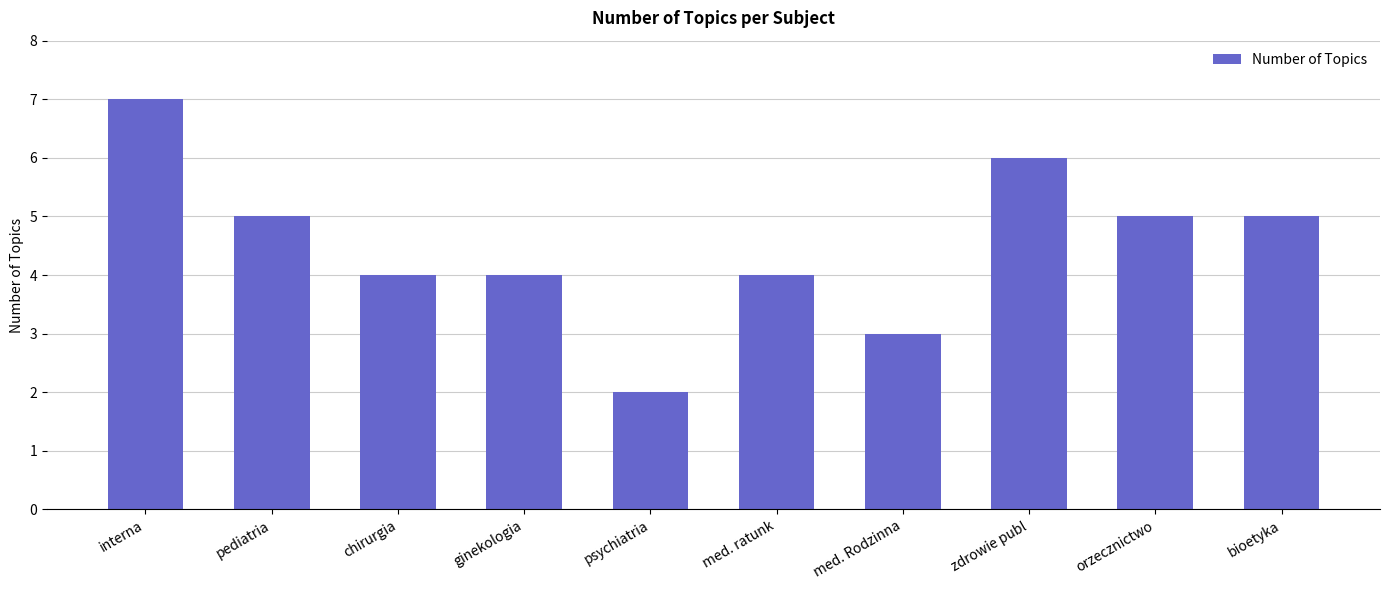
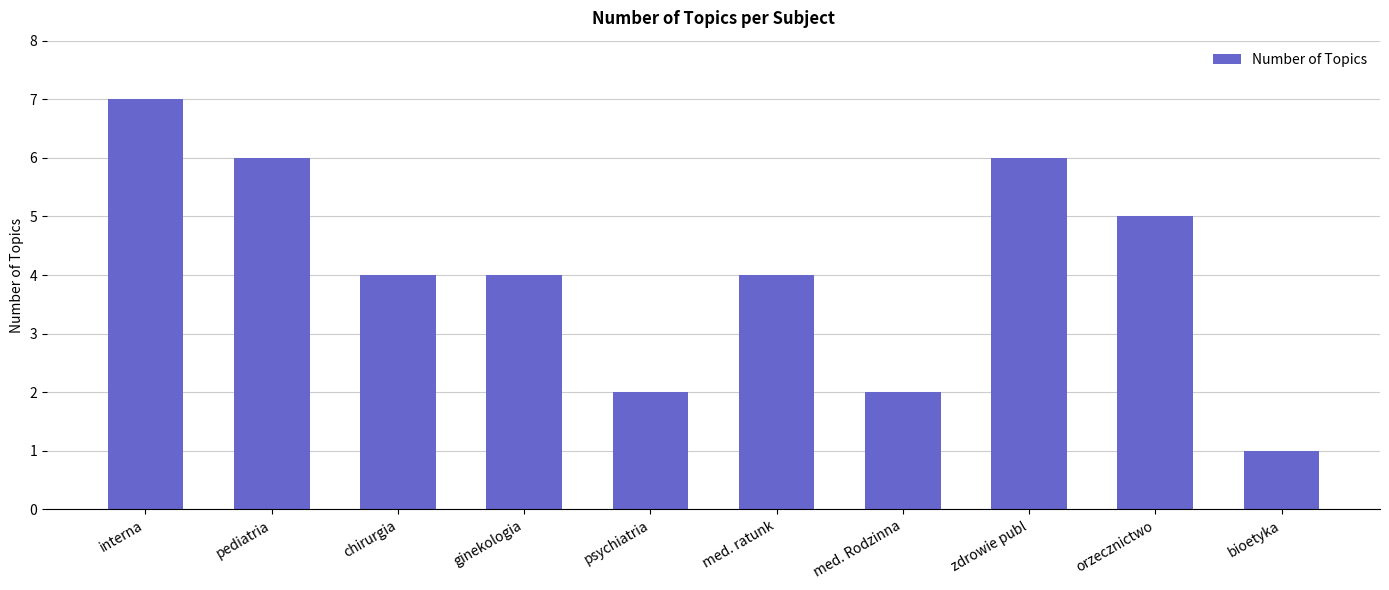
  {
    "interna": 7,
-   "pediatria": 5,
+   "pediatria": 6,
    "chirurgia": 4,
    "ginekologia": 4,
    "psychiatria": 2,
    "med. ratunk": 4,
-   "med. Rodzinna": 3,
+   "med. Rodzinna": 2,
    "zdrowie publ": 6,
    "orzecznictwo": 5,
-   "bioetyka": 5
+   "bioetyka": 1
  }
